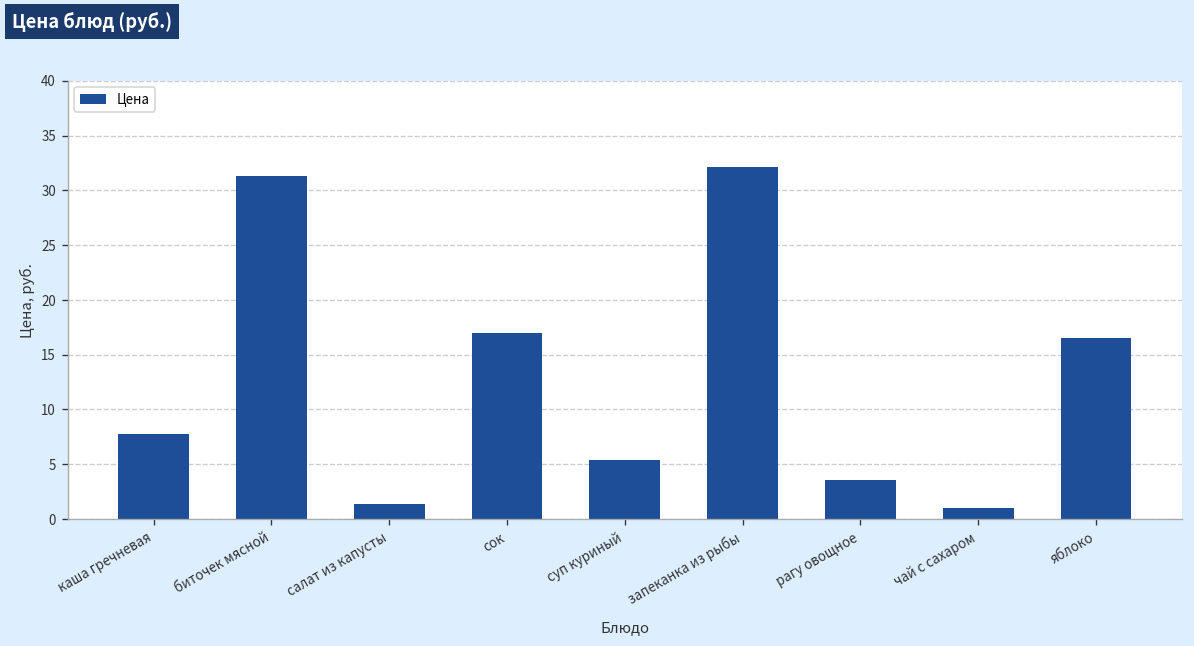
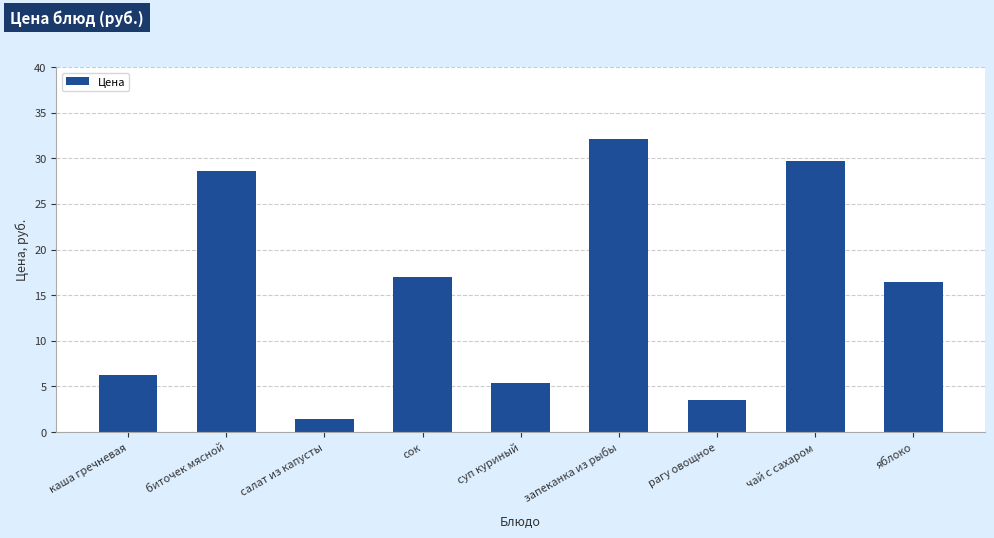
  {
-   "каша гречневая": 8,
-   "биточек мясной": 31,
+   "каша гречневая": 6,
+   "биточек мясной": 29,
    "салат из капусты": 1,
    "сок": 17,
    "суп куриный": 5,
    "запеканка из рыбы": 32,
    "рагу овощное": 4,
-   "чай с сахаром": 1,
+   "чай с сахаром": 30,
    "яблоко": 17
  }
